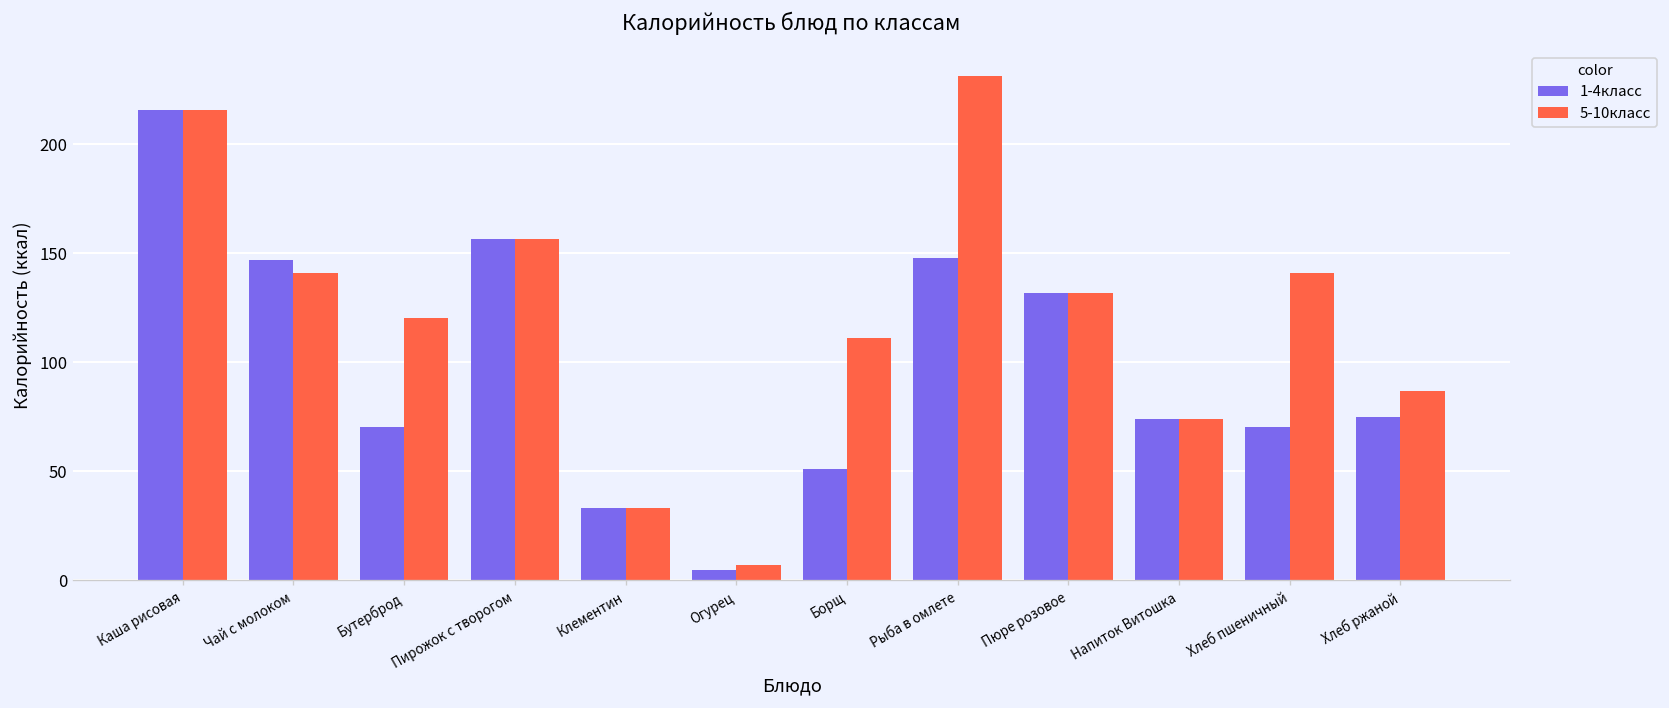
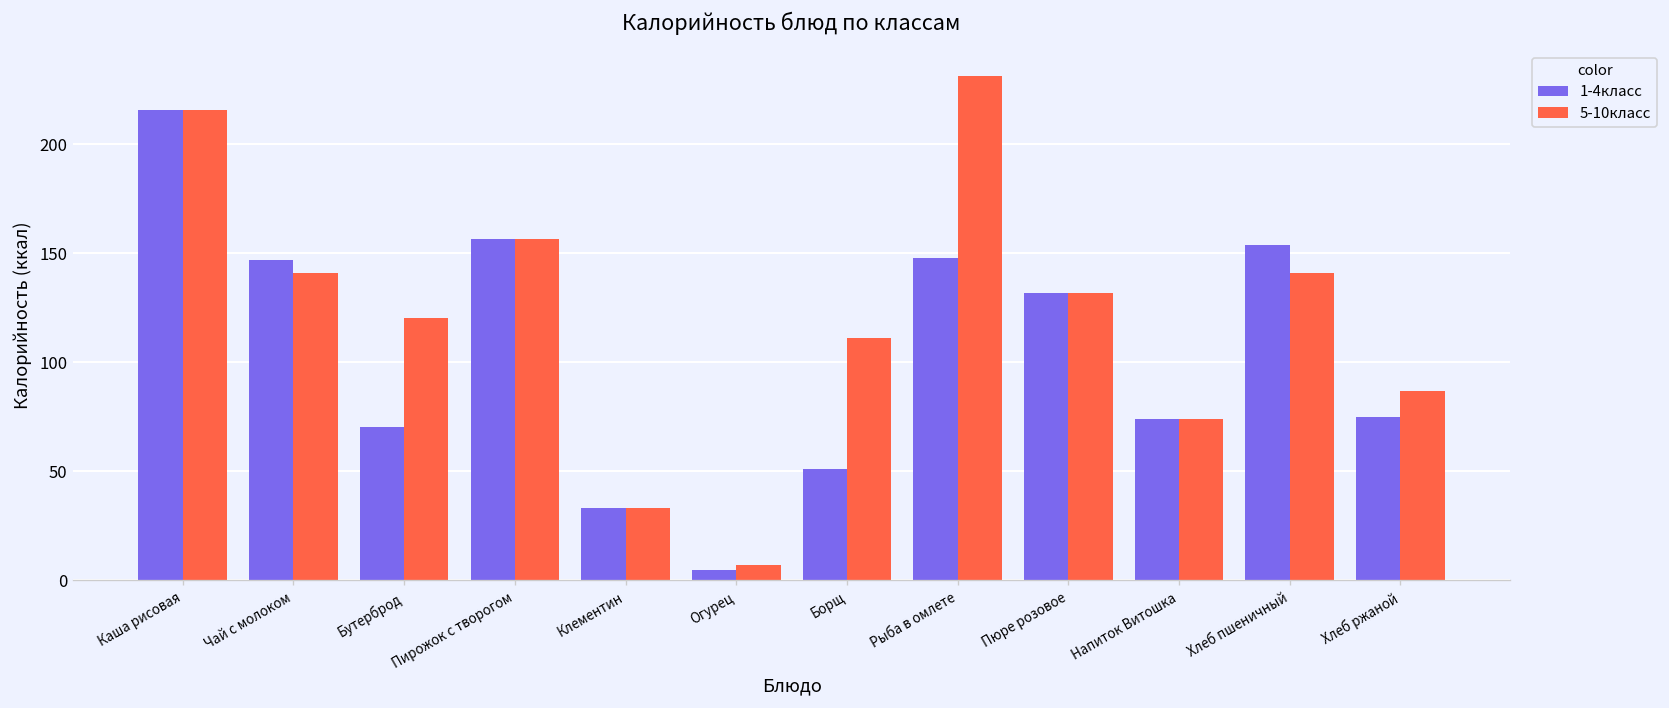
  {
    "1-4класс": {
      "Каша рисовая": 216,
      "Чай с молоком": 147,
      "Бутерброд": 71,
      "Пирожок с творогом": 156,
      "Клементин": 33,
      "Огурец": 5,
      "Борщ": 51,
      "Рыба в омлете": 148,
      "Пюре розовое": 132,
      "Напиток Витошка": 74,
-     "Хлеб пшеничный": 71,
+     "Хлеб пшеничный": 154,
      "Хлеб ржаной": 75
    },
    "5-10класс": {
      "Каша рисовая": 216,
      "Чай с молоком": 141,
      "Бутерброд": 120,
      "Пирожок с творогом": 156,
      "Клементин": 33,
      "Огурец": 7,
      "Борщ": 111,
      "Рыба в омлете": 232,
      "Пюре розовое": 132,
      "Напиток Витошка": 74,
      "Хлеб пшеничный": 141,
      "Хлеб ржаной": 87
    }
  }
